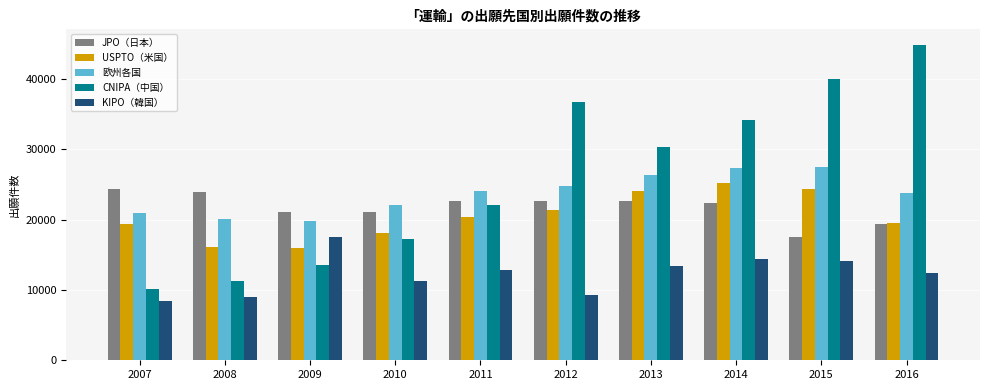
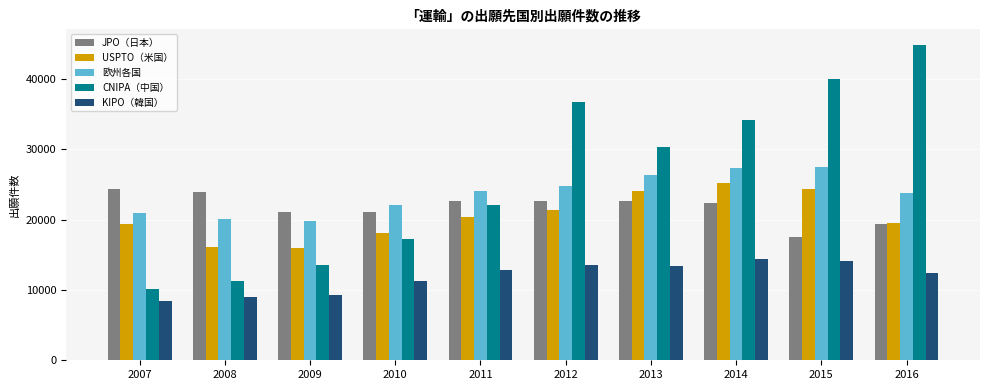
  {
    "JPO（日本）": {
      "2007": 24000,
      "2008": 24000,
      "2009": 21000,
      "2010": 21000,
      "2011": 23000,
      "2012": 23000,
      "2013": 23000,
      "2014": 22000,
      "2015": 18000,
      "2016": 19000
    },
    "USPTO（米国）": {
      "2007": 19000,
      "2008": 16000,
      "2009": 16000,
      "2010": 18000,
      "2011": 20000,
      "2012": 21000,
      "2013": 24000,
      "2014": 25000,
      "2015": 24000,
      "2016": 20000
    },
    "欧州各国": {
      "2007": 21000,
      "2008": 20000,
      "2009": 20000,
      "2010": 22000,
      "2011": 24000,
      "2012": 25000,
      "2013": 26000,
      "2014": 27000,
      "2015": 28000,
      "2016": 24000
    },
    "CNIPA（中国）": {
      "2007": 10000,
      "2008": 11000,
      "2009": 14000,
      "2010": 17000,
      "2011": 22000,
      "2012": 37000,
      "2013": 30000,
      "2014": 34000,
      "2015": 40000,
      "2016": 45000
    },
    "KIPO（韓国）": {
      "2007": 8000,
      "2008": 9000,
-     "2009": 18000,
+     "2009": 9000,
      "2010": 11000,
      "2011": 13000,
-     "2012": 9000,
+     "2012": 14000,
      "2013": 13000,
      "2014": 14000,
      "2015": 14000,
      "2016": 12000
    }
  }
